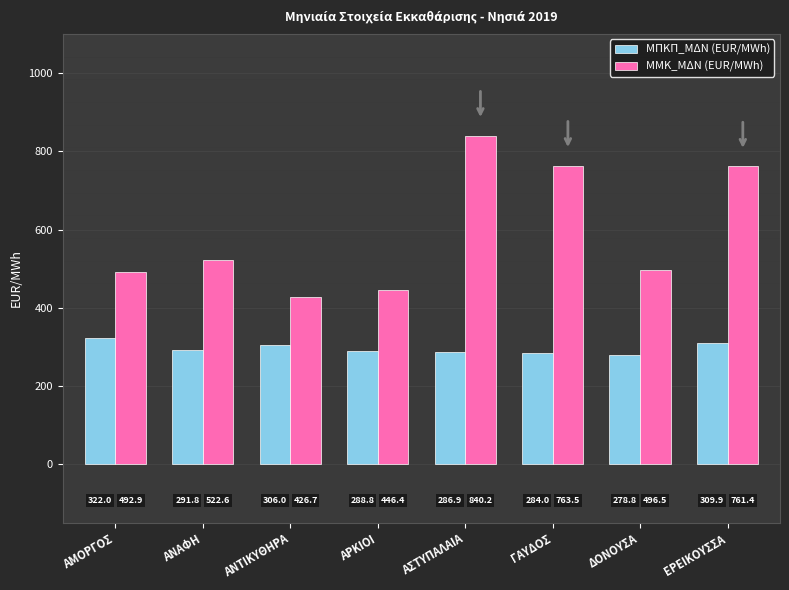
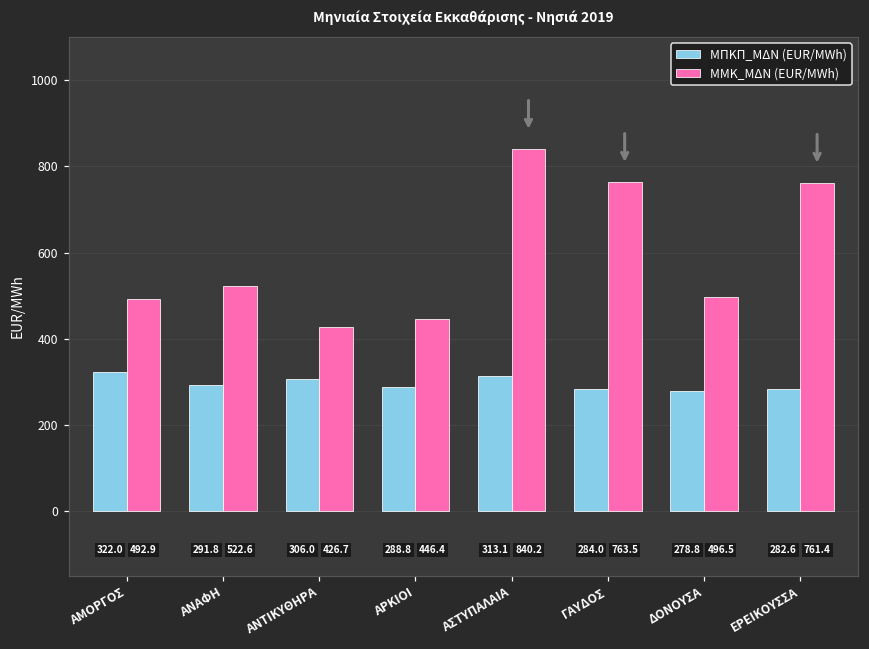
  {
    "ΜΠΚΠ_ΜΔΝ (EUR/MWh)": {
-     "ΑΣΤΥΠΑΛΑΙΑ": 286.9,
-     "ΕΡΕΙΚΟΥΣΣΑ": 309.9
+     "ΑΣΤΥΠΑΛΑΙΑ": 313.1,
+     "ΕΡΕΙΚΟΥΣΣΑ": 282.6
    },
    "ΜΜΚ_ΜΔΝ (EUR/MWh)": {
      "ΑΜΟΡΓΟΣ": 490,
      "ΑΝΑΦΗ": 520,
      "ΑΝΤΙΚΥΘΗΡΑ": 430,
      "ΑΡΚΙΟΙ": 450,
      "ΑΣΤΥΠΑΛΑΙΑ": 840,
      "ΓΑΥΔΟΣ": 760,
      "ΔΟΝΟΥΣΑ": 500,
      "ΕΡΕΙΚΟΥΣΣΑ": 760
    }
  }
